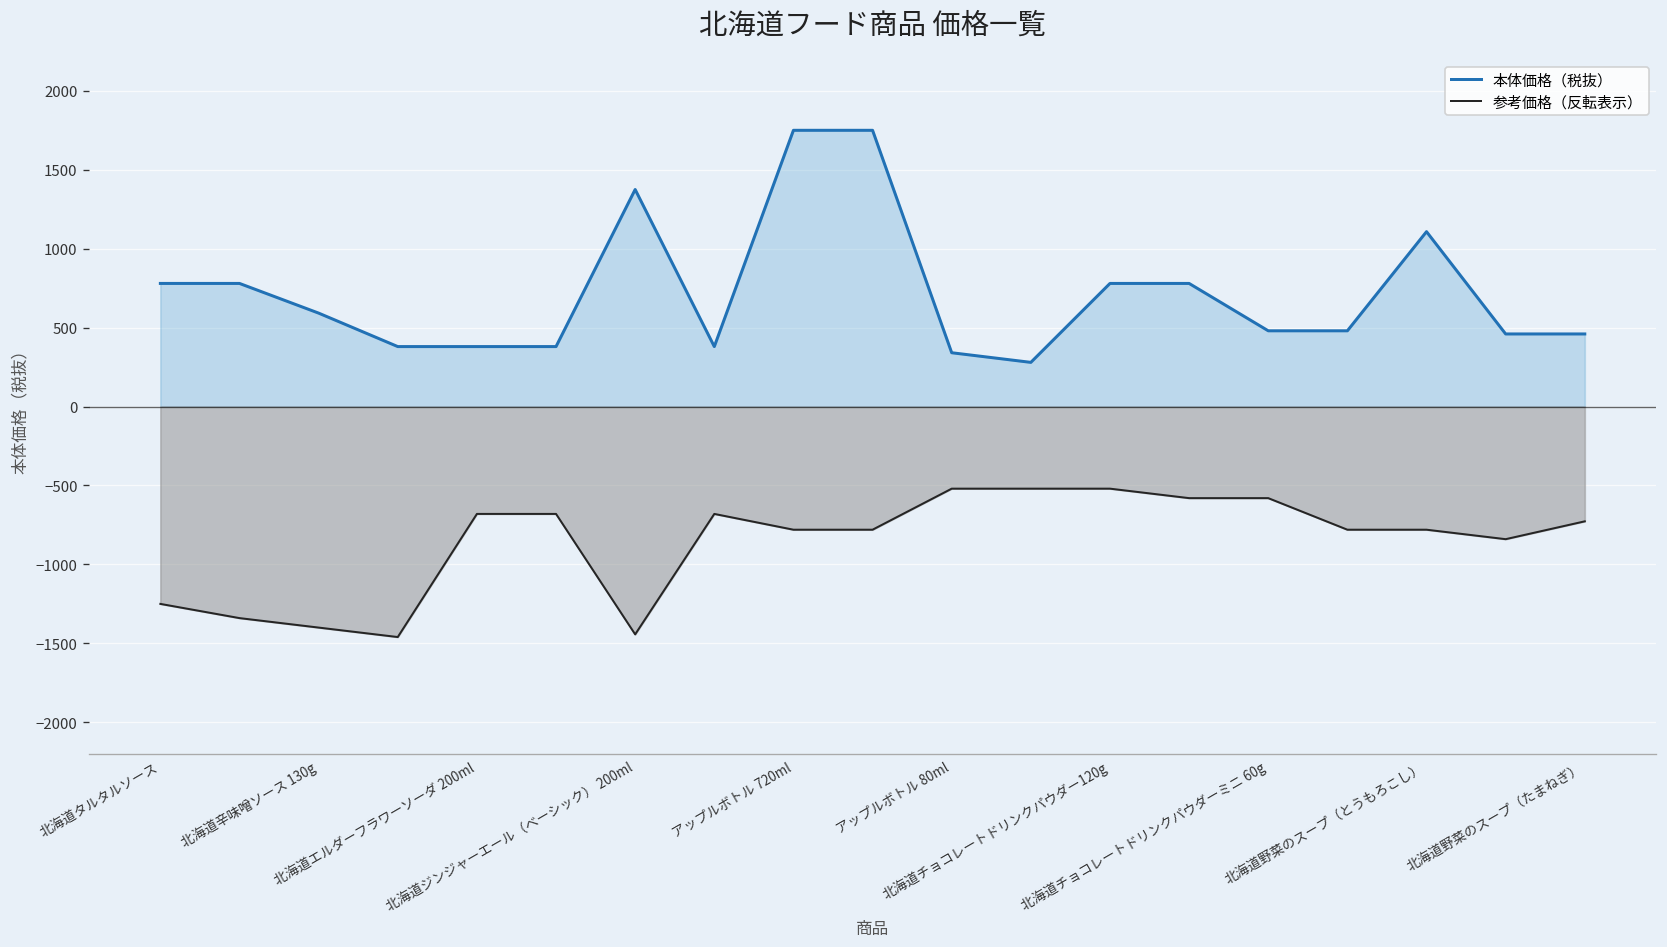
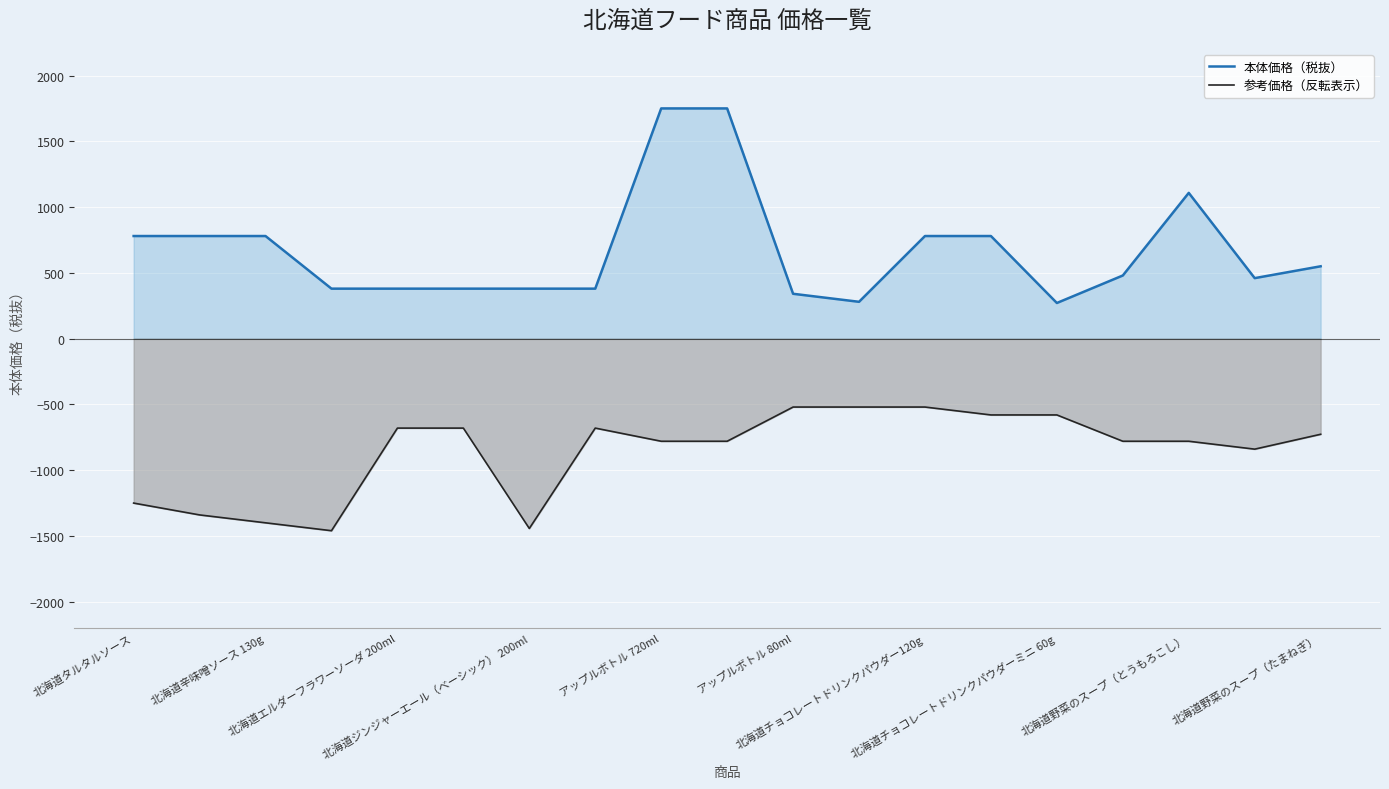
  {
    "本体価格（税抜）": {
      "北海道タルタルソース": 780,
-     "北海道辛味噌ソース 130g": 590,
+     "北海道辛味噌ソース 130g": 780,
      "北海道エルダーフラワーソーダ 200ml": 380,
-     "北海道ジンジャーエール（ベーシック） 200ml": 1380,
+     "北海道ジンジャーエール（ベーシック） 200ml": 380,
      "アップルボトル 720ml": 1750,
      "アップルボトル 80ml": 340,
      "北海道チョコレートドリンクパウダー120g": 780,
-     "北海道チョコレートドリンクパウダーミニ 60g": 480,
+     "北海道チョコレートドリンクパウダーミニ 60g": 270,
      "北海道野菜のスープ（とうもろこし）": 1110,
-     "北海道野菜のスープ（たまねぎ）": 460
+     "北海道野菜のスープ（たまねぎ）": 550
    },
    "参考価格（反転表示）": {
      "北海道タルタルソース": -1250,
      "北海道辛味噌ソース 130g": -1400,
      "北海道エルダーフラワーソーダ 200ml": -680,
      "北海道ジンジャーエール（ベーシック） 200ml": -1440,
      "アップルボトル 720ml": -780,
      "アップルボトル 80ml": -520,
      "北海道チョコレートドリンクパウダー120g": -520,
      "北海道チョコレートドリンクパウダーミニ 60g": -580,
      "北海道野菜のスープ（とうもろこし）": -780,
      "北海道野菜のスープ（たまねぎ）": -730
    }
  }
